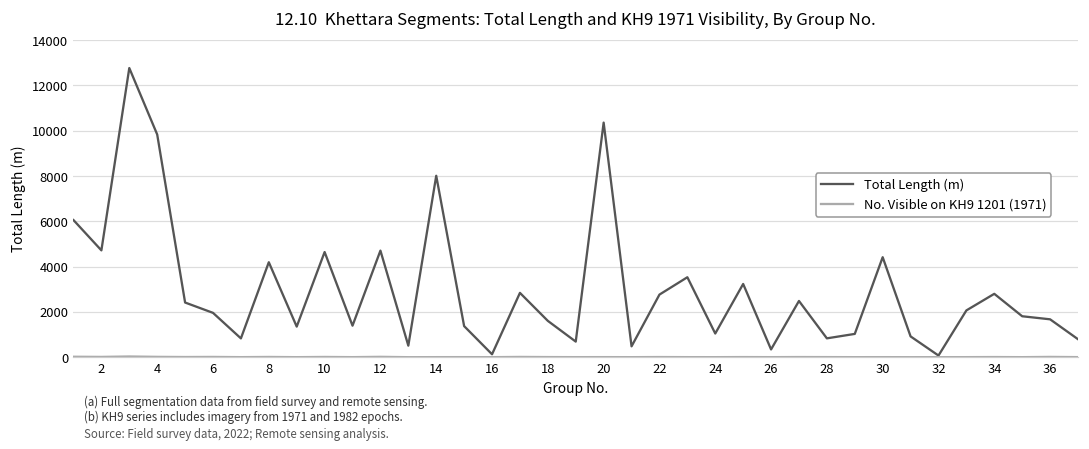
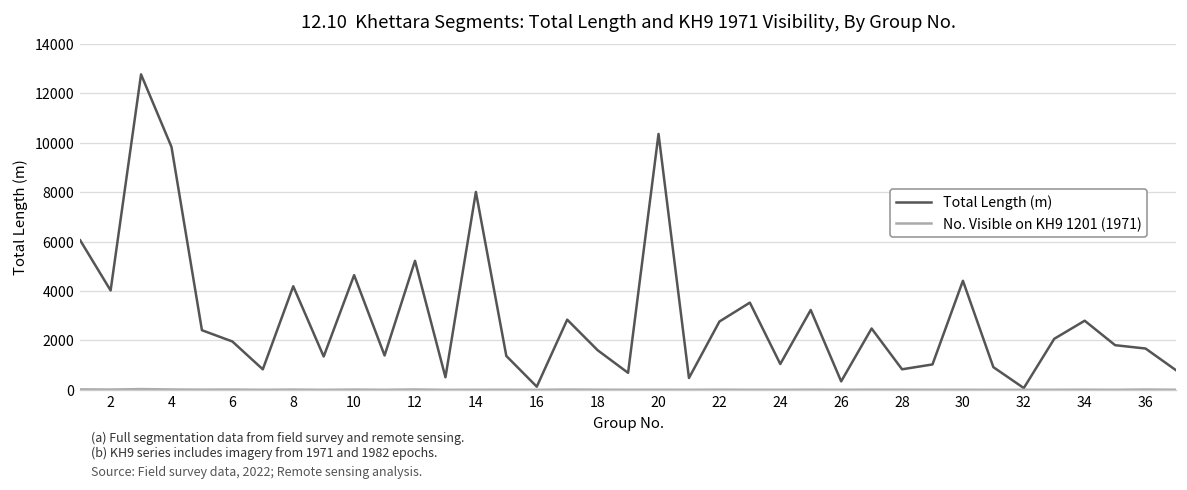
  {
    "Total Length (m)": {
-     "2": 4700,
+     "2": 4000,
      "4": 9800,
      "6": 2000,
      "8": 4200,
      "10": 4600,
-     "12": 4700,
+     "12": 5200,
      "14": 8000,
      "16": 100,
      "18": 1600,
      "20": 10400,
      "22": 2800,
      "24": 1000,
      "26": 300,
      "28": 800,
      "30": 4400,
      "34": 2800,
      "36": 1700
    },
    "No. Visible on KH9 1201 (1971)": {
      "2": 0,
      "4": 0,
      "6": 0,
      "8": 0,
      "10": 0,
      "12": 0,
      "14": 0,
      "16": 0,
      "18": 0,
      "20": 0,
      "22": 0,
      "24": 0,
      "26": 0,
      "28": 0,
      "30": 0,
      "34": 0,
      "36": 0
    }
  }
